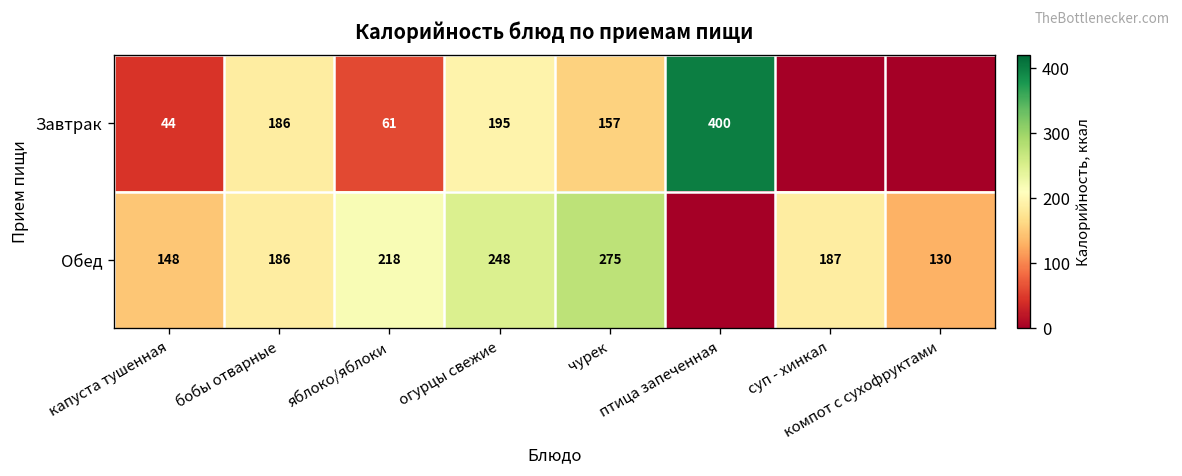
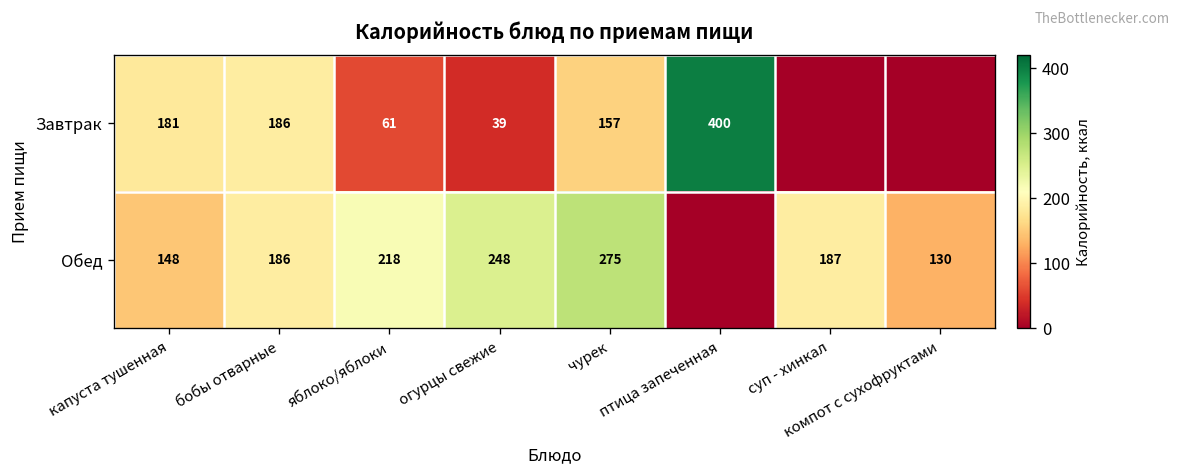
  {
    "Завтрак": {
-     "капуста тушенная": 44,
+     "капуста тушенная": 181,
      "бобы отварные": 186,
      "яблоко/яблоки": 61,
-     "огурцы свежие": 195,
+     "огурцы свежие": 39,
      "чурек": 157,
      "птица запеченная": 400
    },
    "Обед": {
      "капуста тушенная": 148,
      "бобы отварные": 186,
      "яблоко/яблоки": 218,
      "огурцы свежие": 248,
      "чурек": 275,
      "суп - хинкал": 187,
      "компот с сухофруктами": 130
    }
  }
